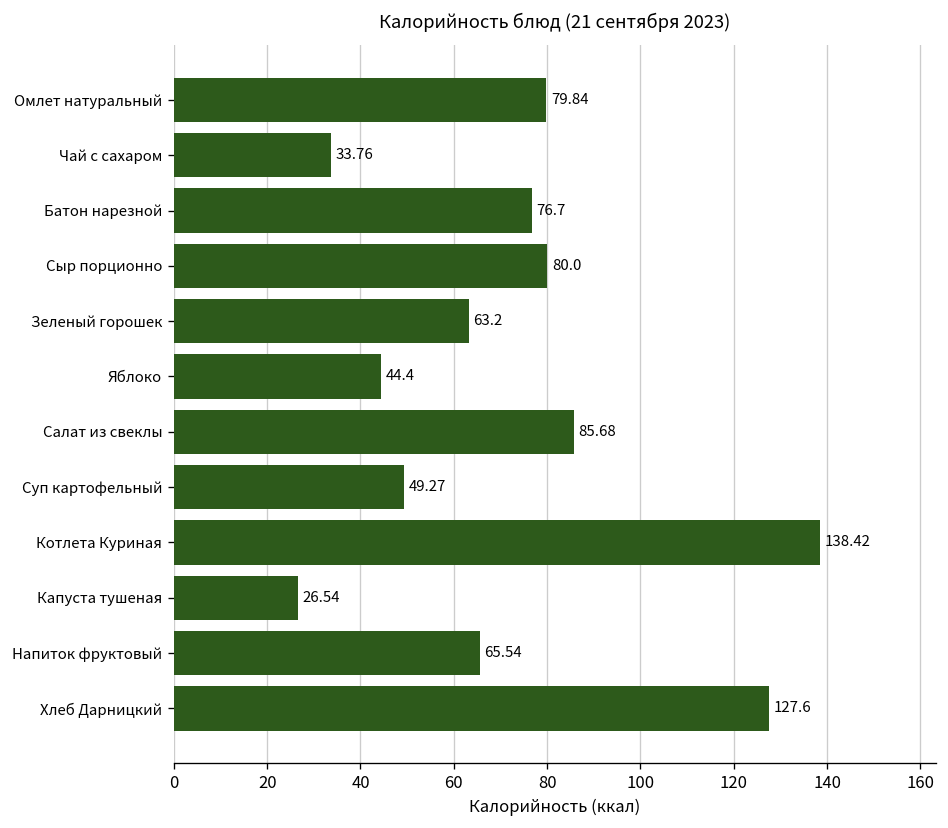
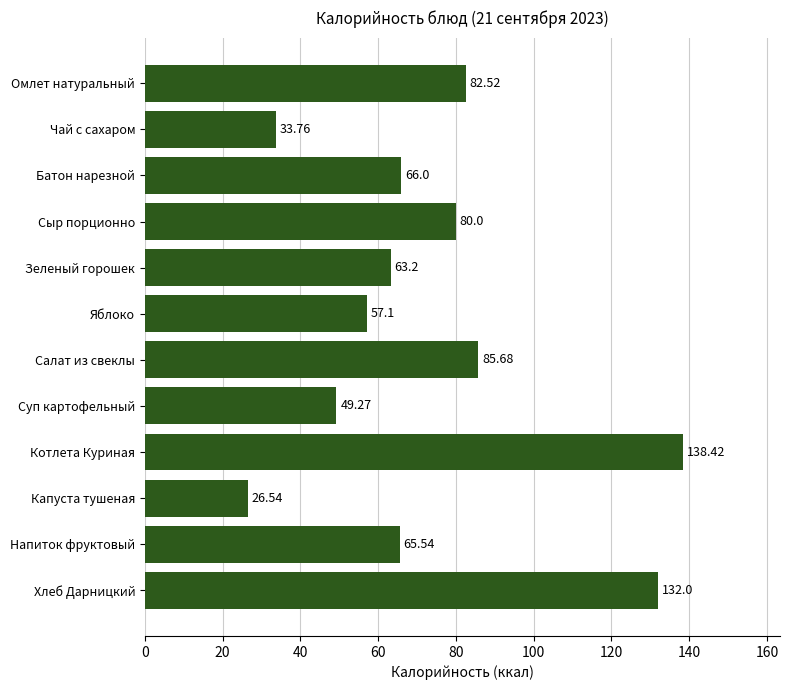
  {
-   "Омлет натуральный": 79.84,
+   "Омлет натуральный": 82.52,
    "Чай с сахаром": 33.76,
-   "Батон нарезной": 76.7,
+   "Батон нарезной": 66.0,
    "Сыр порционно": 80.0,
    "Зеленый горошек": 63.2,
-   "Яблоко": 44.4,
+   "Яблоко": 57.1,
    "Салат из свеклы": 85.68,
    "Суп картофельный": 49.27,
    "Котлета Куриная": 138.42,
    "Капуста тушеная": 26.54,
    "Напиток фруктовый": 65.54,
-   "Хлеб Дарницкий": 127.6
+   "Хлеб Дарницкий": 132.0
  }
